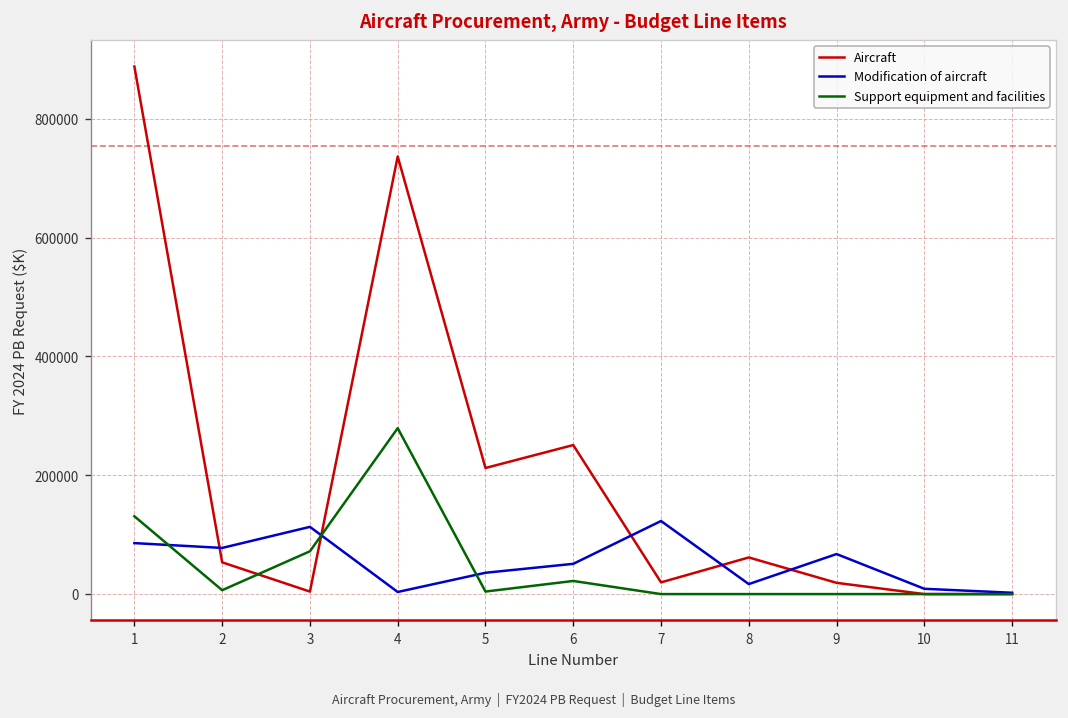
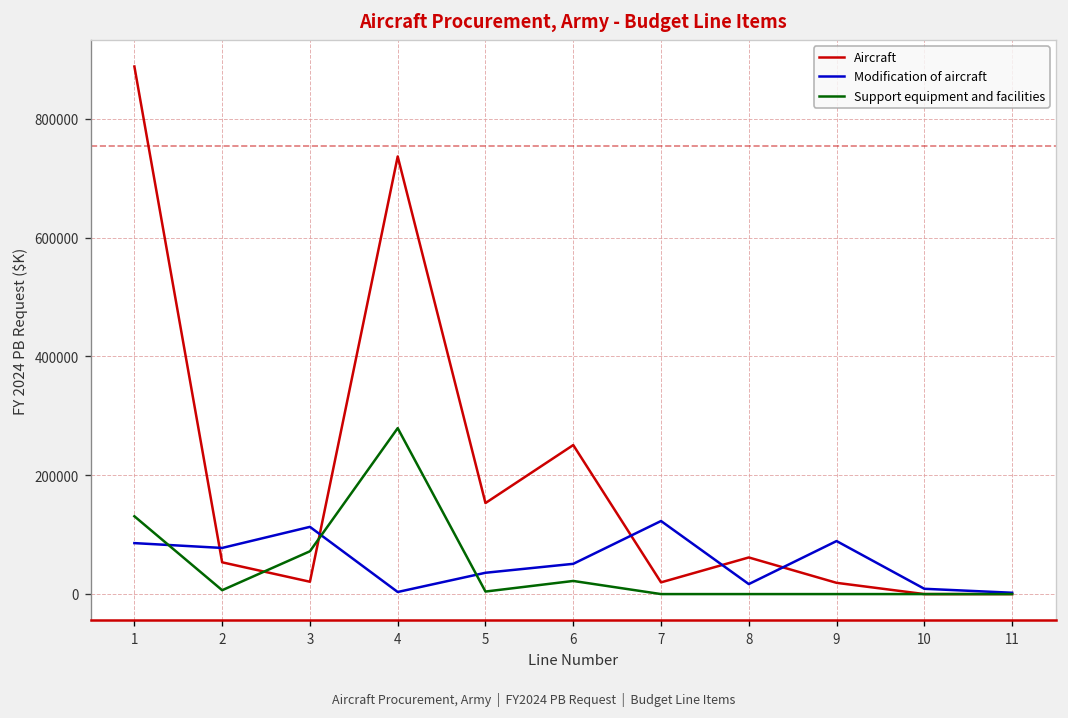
  {
    "Aircraft": {
      "1": 890000,
      "2": 50000,
-     "3": 0,
+     "3": 20000,
      "4": 740000,
-     "5": 210000,
+     "5": 150000,
      "6": 250000,
      "7": 20000,
      "8": 60000,
      "9": 20000
    },
    "Modification of aircraft": {
      "1": 90000,
      "2": 80000,
      "3": 110000,
      "4": 0,
      "5": 40000,
      "6": 50000,
      "7": 120000,
      "8": 20000,
-     "9": 70000,
+     "9": 90000,
      "10": 10000
    },
    "Support equipment and facilities": {
      "1": 130000,
      "2": 10000,
      "3": 70000,
      "4": 280000,
      "5": 0,
      "6": 20000,
      "7": 0,
      "8": 0,
      "9": 0
    }
  }
